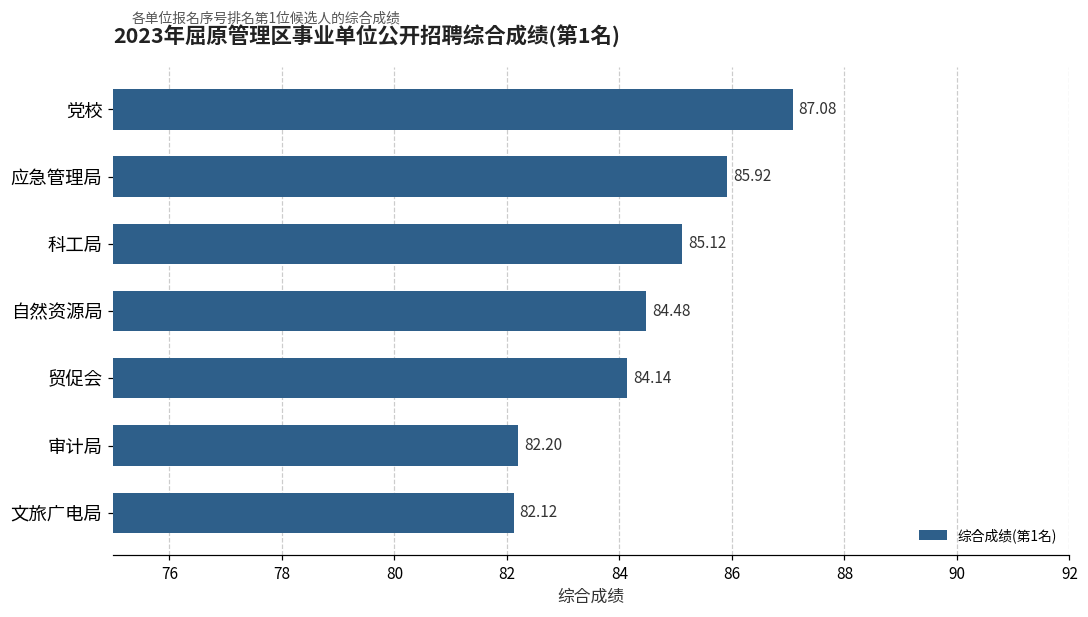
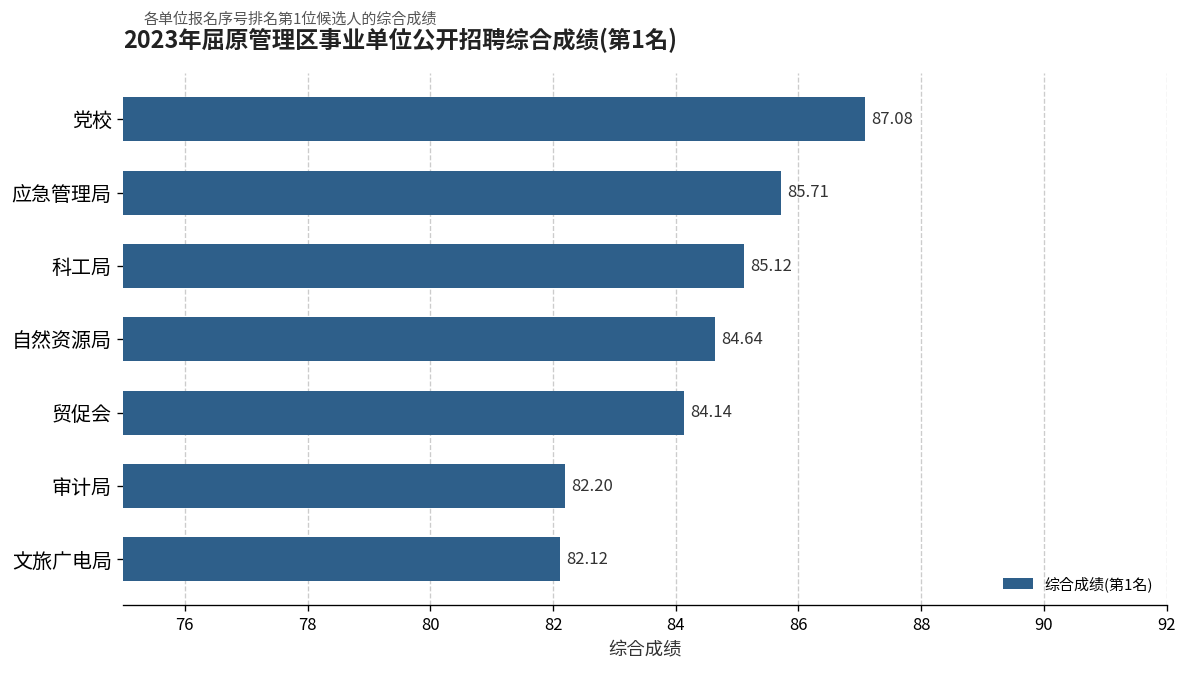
  {
    "党校": 87.08,
-   "应急管理局": 85.92,
+   "应急管理局": 85.71,
    "科工局": 85.12,
-   "自然资源局": 84.48,
+   "自然资源局": 84.64,
    "贸促会": 84.14,
    "审计局": 82.20,
    "文旅广电局": 82.12
  }
